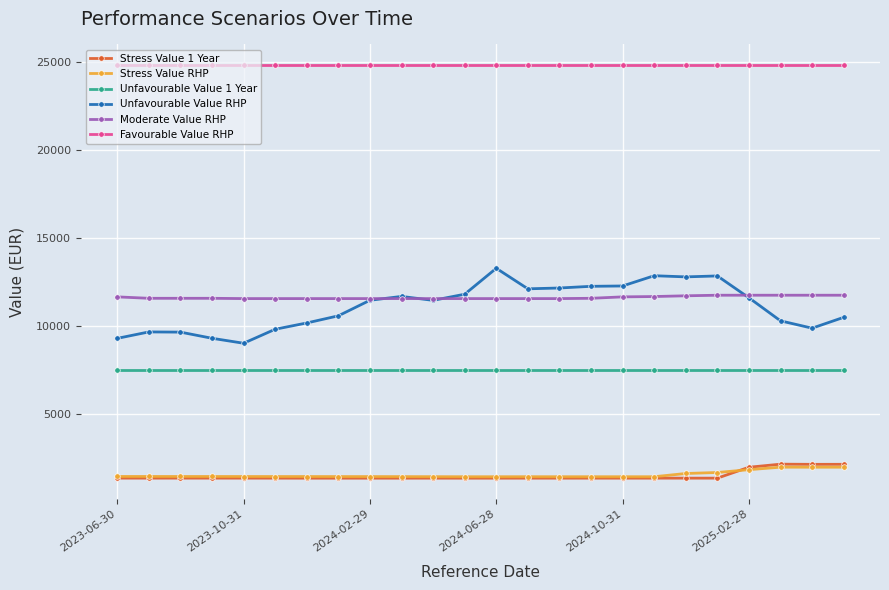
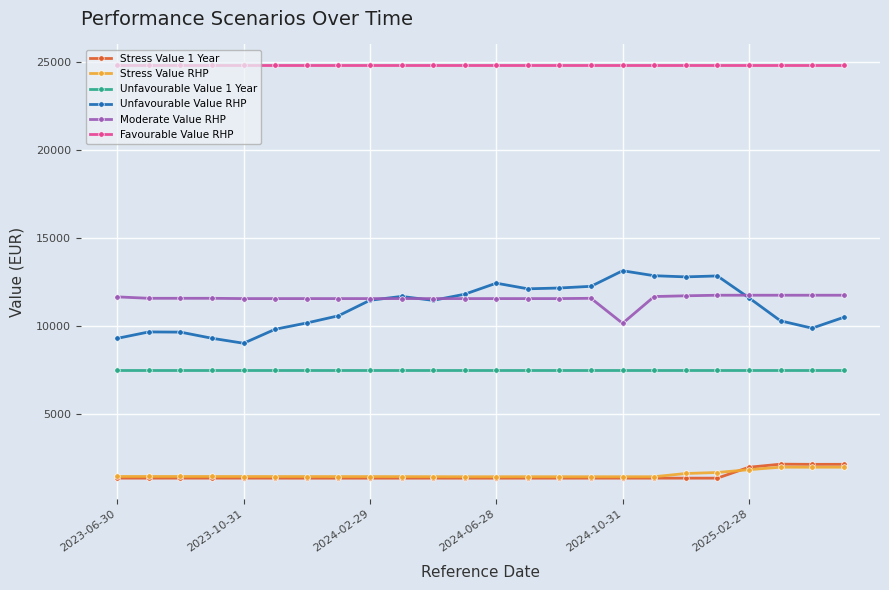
  {
    "Unfavourable Value 1 Year": {
      "2023-06-30": 7500,
      "2023-10-31": 7500,
      "2024-02-29": 7500,
      "2024-06-28": 7500,
      "2024-10-31": 7500,
      "2025-02-28": 7500
    },
    "Unfavourable Value RHP": {
      "2023-06-30": 9300,
      "2023-10-31": 9000,
-     "2024-06-28": 13300,
-     "2024-10-31": 12300,
+     "2024-06-28": 12400,
+     "2024-10-31": 13100,
      "2025-02-28": 11600
    },
    "Moderate Value RHP": {
      "2023-06-30": 11700,
      "2023-10-31": 11600,
      "2024-06-28": 11600,
-     "2024-10-31": 11700,
+     "2024-10-31": 10200,
      "2025-02-28": 11700
    },
    "Favourable Value RHP": {
      "2024-02-29": 24800,
      "2024-06-28": 24800,
      "2024-10-31": 24800,
      "2025-02-28": 24800
    }
  }
